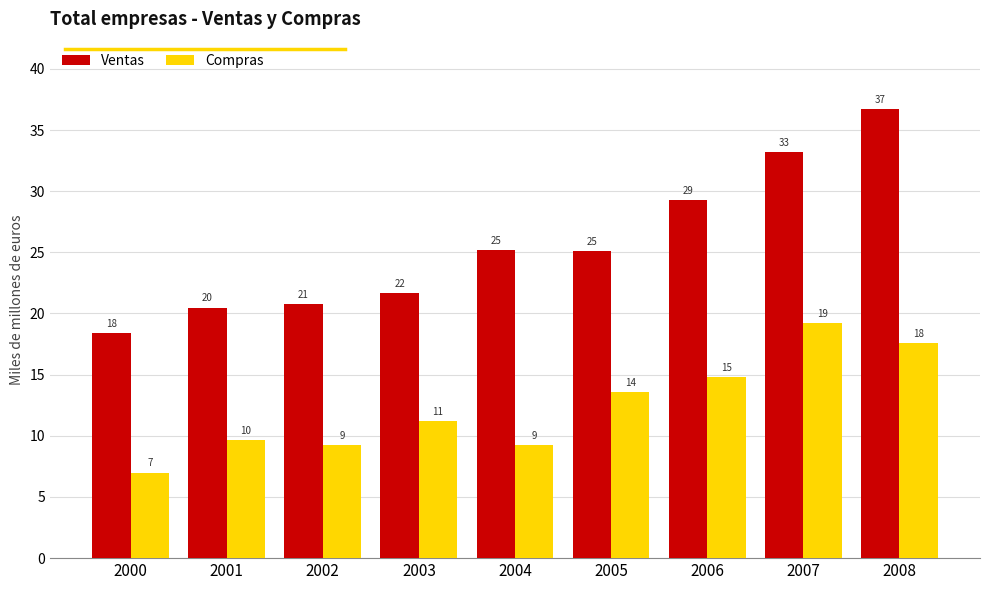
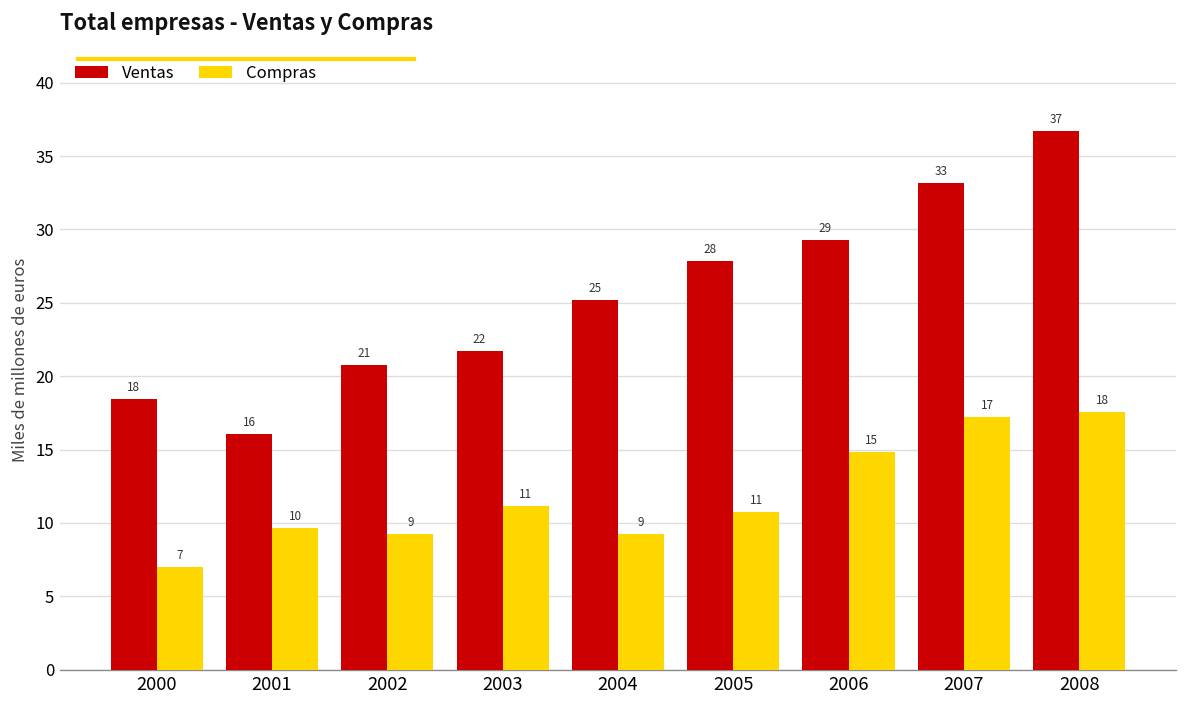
  {
    "Ventas": {
-     "2001": 20,
-     "2005": 25
+     "2001": 16,
+     "2005": 28
    },
    "Compras": {
-     "2005": 14,
-     "2007": 19
+     "2005": 11,
+     "2007": 17
    }
  }
